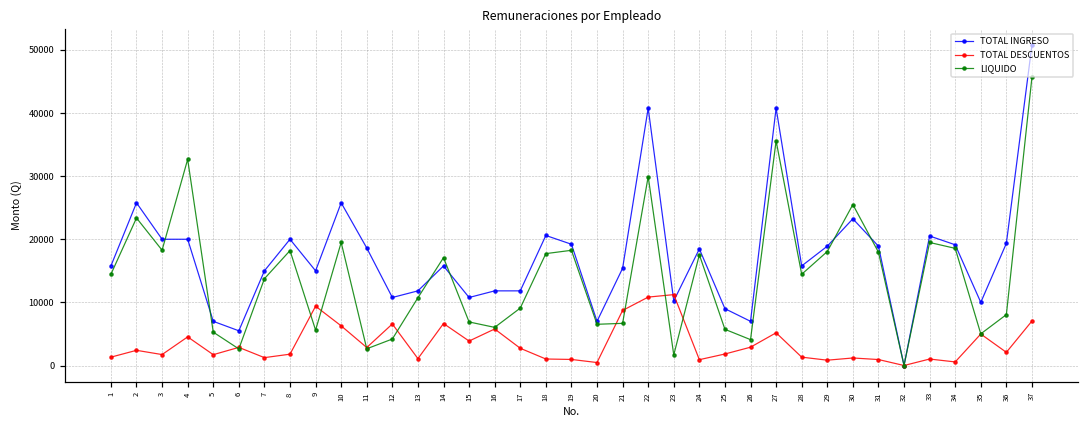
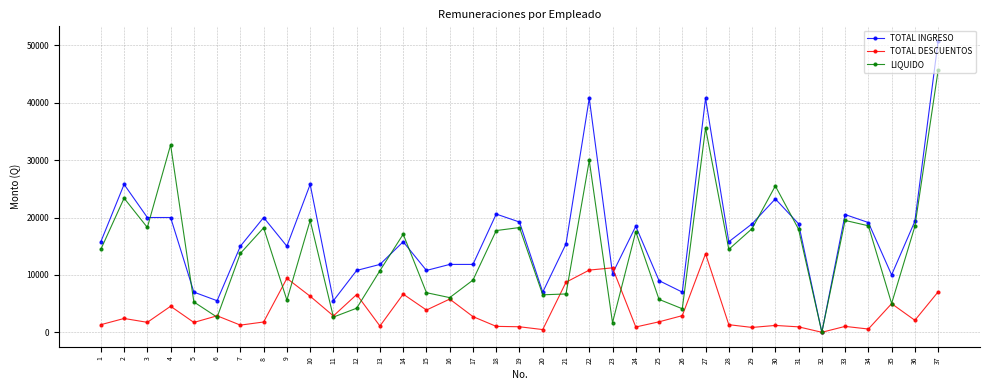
  {
    "TOTAL INGRESO": {
      "1": 16000,
      "2": 26000,
      "3": 20000,
      "4": 20000,
      "5": 7000,
      "6": 6000,
      "7": 15000,
      "8": 20000,
      "9": 15000,
      "10": 26000,
-     "11": 19000,
+     "11": 6000,
      "12": 11000,
      "13": 12000,
      "14": 16000,
      "15": 11000,
      "16": 12000,
      "17": 12000,
      "18": 21000,
      "19": 19000,
      "20": 7000,
      "21": 15000,
      "22": 41000,
      "23": 10000,
      "24": 18000,
      "25": 9000,
      "26": 7000,
      "27": 41000,
      "28": 16000,
      "29": 19000,
      "30": 23000,
      "31": 19000,
      "33": 21000,
      "34": 19000,
      "35": 10000,
      "36": 19000
    },
    "TOTAL DESCUENTOS": {
      "1": 1000,
      "2": 2000,
      "3": 2000,
      "4": 5000,
      "5": 2000,
      "7": 1000,
      "8": 2000,
      "9": 9000,
      "10": 6000,
      "12": 7000,
      "13": 1000,
      "14": 7000,
      "15": 4000,
      "17": 3000,
      "18": 1000,
      "19": 1000,
      "20": 0,
      "21": 9000,
      "22": 11000,
      "23": 11000,
      "24": 1000,
      "25": 2000,
      "26": 3000,
-     "27": 5000,
+     "27": 14000,
      "28": 1000,
      "29": 1000,
      "30": 1000,
      "31": 1000,
      "33": 1000,
      "34": 1000,
      "36": 2000,
      "37": 7000
    },
    "LIQUIDO": {
      "1": 14000,
      "2": 23000,
      "3": 18000,
      "4": 33000,
      "5": 5000,
      "7": 14000,
      "8": 18000,
      "9": 6000,
      "10": 19000,
      "12": 4000,
      "13": 11000,
      "14": 17000,
      "15": 7000,
      "17": 9000,
      "18": 18000,
      "19": 18000,
      "20": 7000,
      "21": 7000,
      "22": 30000,
      "23": 2000,
      "24": 18000,
      "25": 6000,
      "26": 4000,
      "27": 36000,
      "28": 14000,
      "29": 18000,
      "30": 25000,
      "31": 18000,
      "33": 19000,
      "34": 19000,
-     "36": 8000
+     "36": 18000
    }
  }
